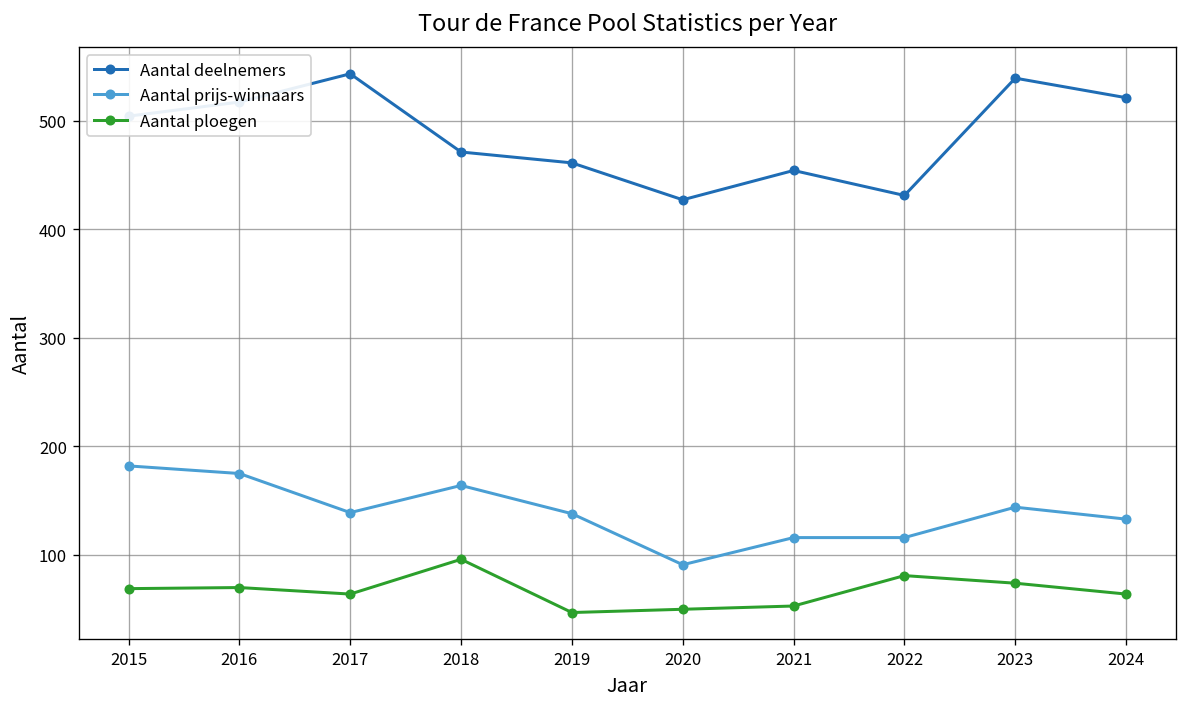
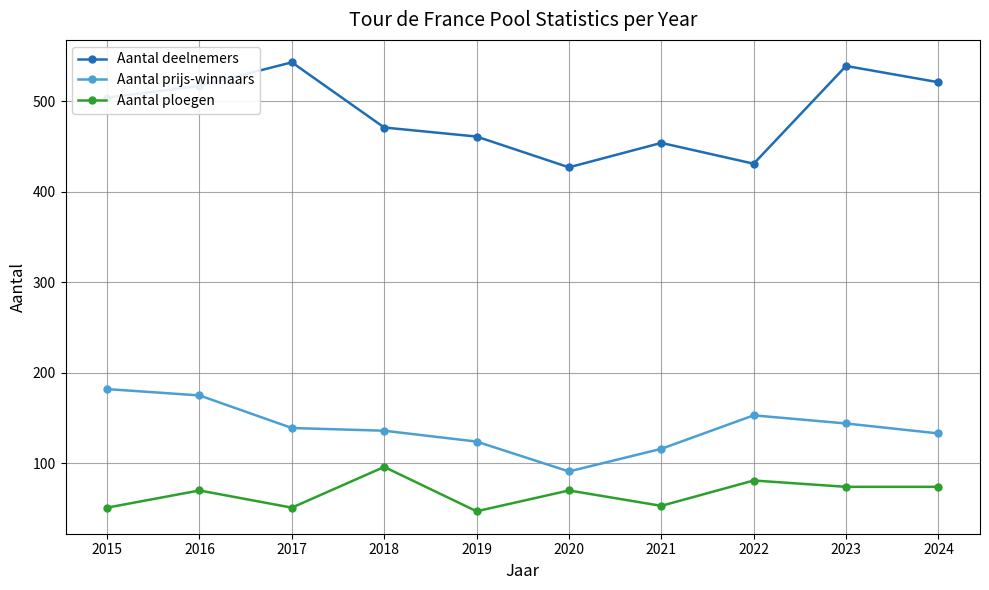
  {
    "Aantal deelnemers": {
      "2017": 540,
      "2018": 470,
      "2019": 460,
      "2020": 430,
      "2021": 450,
      "2022": 430,
      "2023": 540,
      "2024": 520
    },
    "Aantal prijs-winnaars": {
      "2015": 180,
      "2016": 180,
      "2017": 140,
-     "2018": 160,
-     "2019": 140,
+     "2018": 140,
+     "2019": 120,
      "2020": 90,
      "2021": 120,
-     "2022": 120,
+     "2022": 150,
      "2023": 140,
      "2024": 130
    },
    "Aantal ploegen": {
-     "2015": 70,
+     "2015": 50,
      "2016": 70,
-     "2017": 60,
+     "2017": 50,
      "2018": 100,
      "2019": 50,
-     "2020": 50,
+     "2020": 70,
      "2021": 50,
      "2022": 80,
      "2023": 70,
-     "2024": 60
+     "2024": 70
    }
  }
